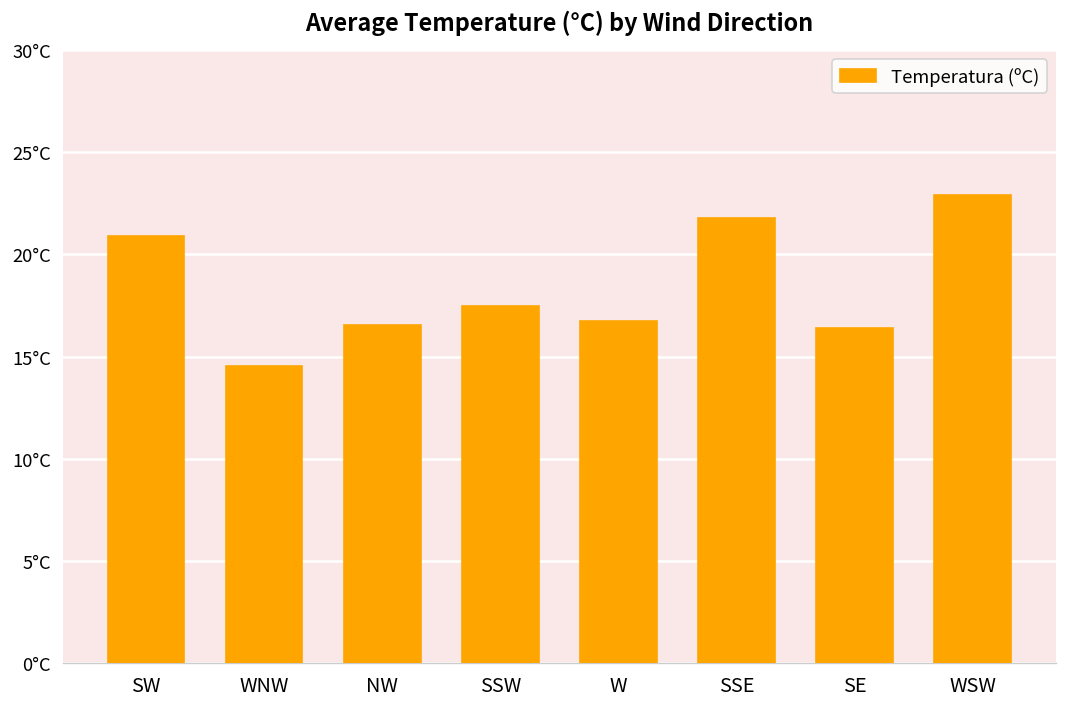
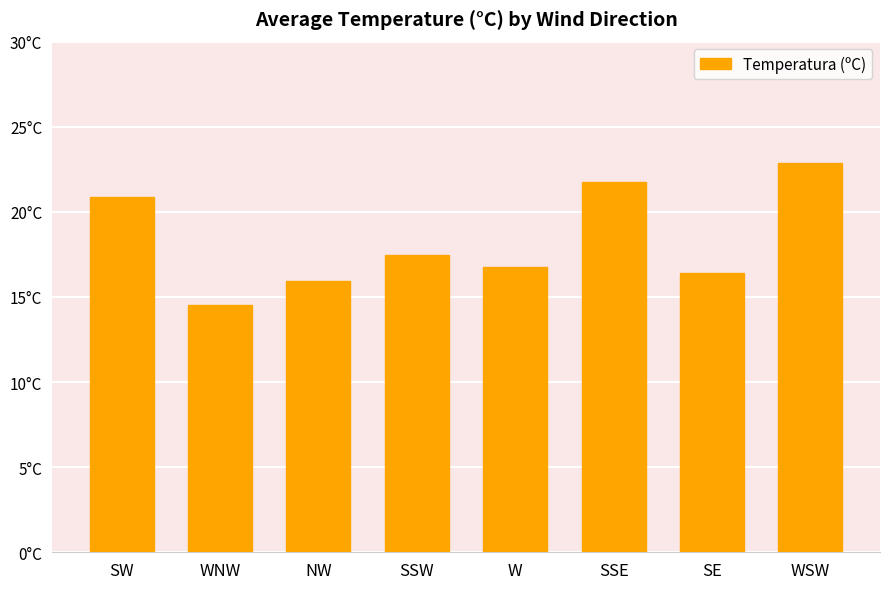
  {
    "SW": "20.9°C",
    "WNW": "14.6°C",
-   "NW": "16.5°C",
+   "NW": "15.9°C",
    "SSW": "17.5°C",
    "W": "16.7°C",
    "SSE": "21.8°C",
    "SE": "16.4°C",
    "WSW": "22.9°C"
  }
